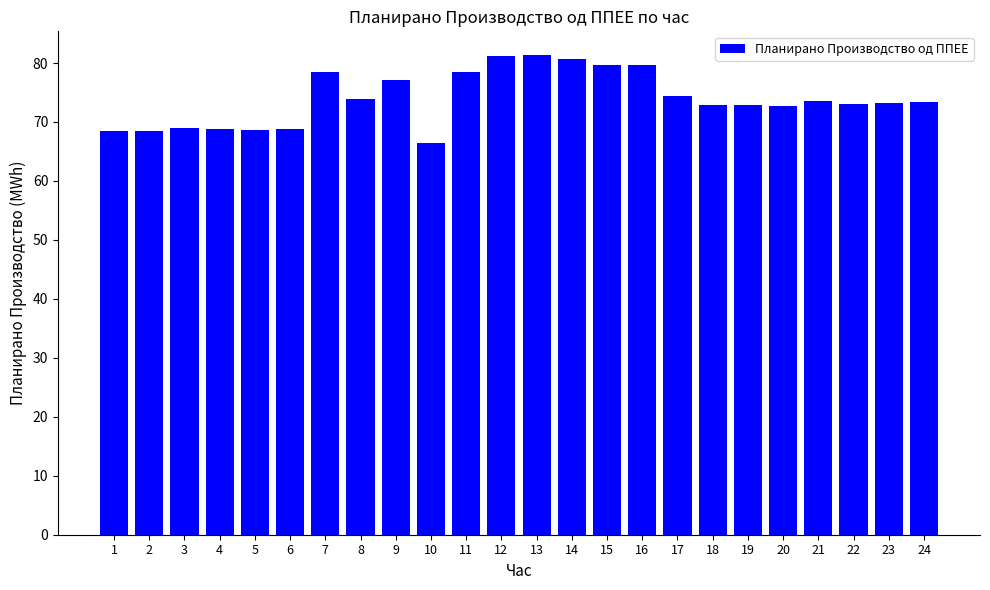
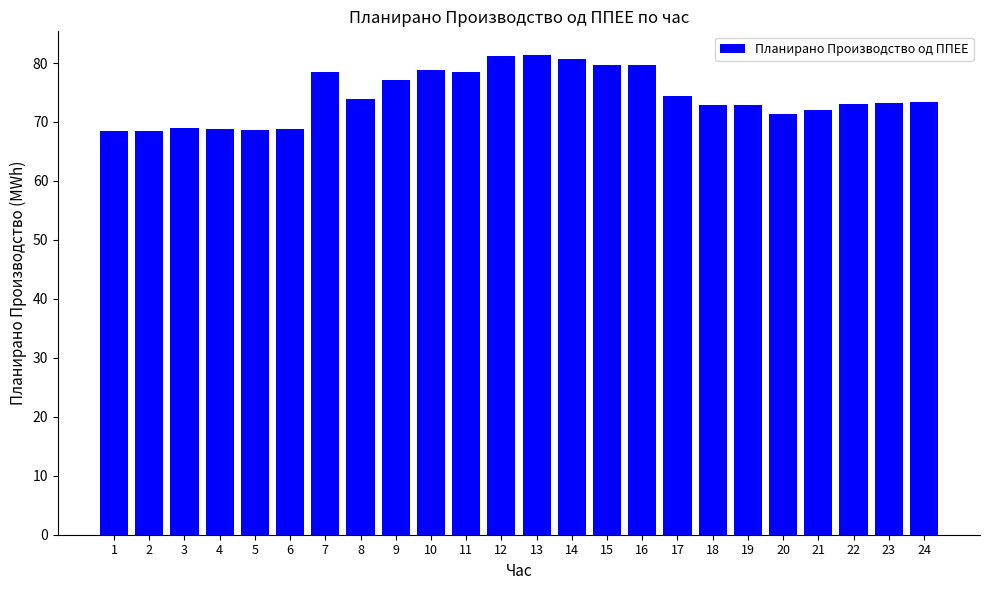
  {
    "1": 69,
    "2": 68,
    "3": 69,
    "4": 69,
    "5": 69,
    "6": 69,
    "7": 79,
    "8": 74,
    "9": 77,
-   "10": 66,
+   "10": 79,
    "11": 79,
    "12": 81,
    "13": 81,
    "14": 81,
    "15": 80,
    "16": 80,
    "17": 74,
    "18": 73,
    "19": 73,
-   "20": 73,
-   "21": 74,
+   "20": 71,
+   "21": 72,
    "22": 73,
    "23": 73,
    "24": 73
  }
